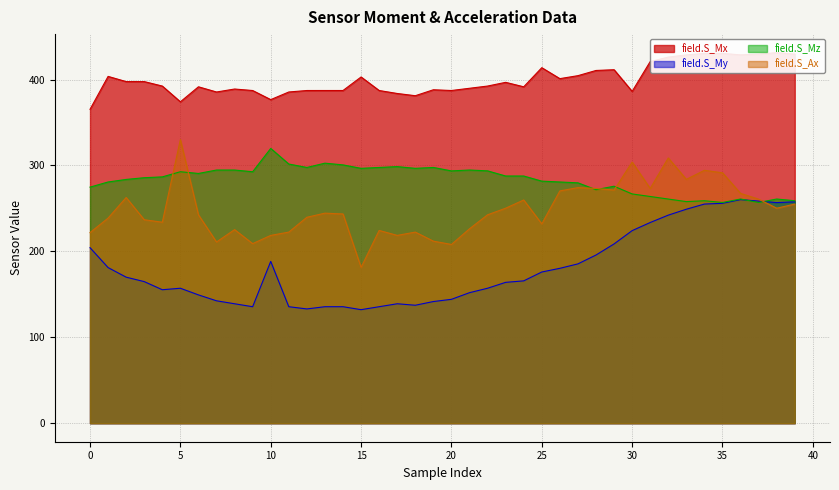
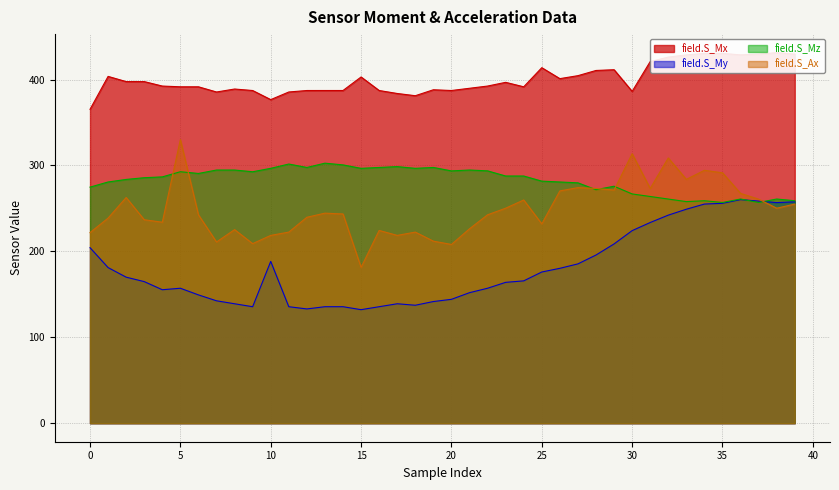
  {
    "field.S_Mx": {
      "0": 370,
-     "5": 370,
+     "5": 390,
      "10": 380,
      "15": 400,
      "20": 390,
      "25": 410,
      "30": 390
    },
    "field.S_My": {
      "0": 200,
      "5": 160,
      "10": 190,
      "15": 130,
      "20": 140,
      "25": 180,
      "30": 220
    },
    "field.S_Mz": {
      "0": 270,
      "5": 290,
-     "10": 320,
+     "10": 300,
      "15": 300,
      "20": 290,
      "25": 280,
      "30": 270
    },
    "field.S_Ax": {
      "0": 220,
      "5": 330,
      "10": 220,
      "15": 180,
      "20": 210,
      "25": 230,
-     "30": 300,
+     "30": 310,
      "35": 290
    }
  }
